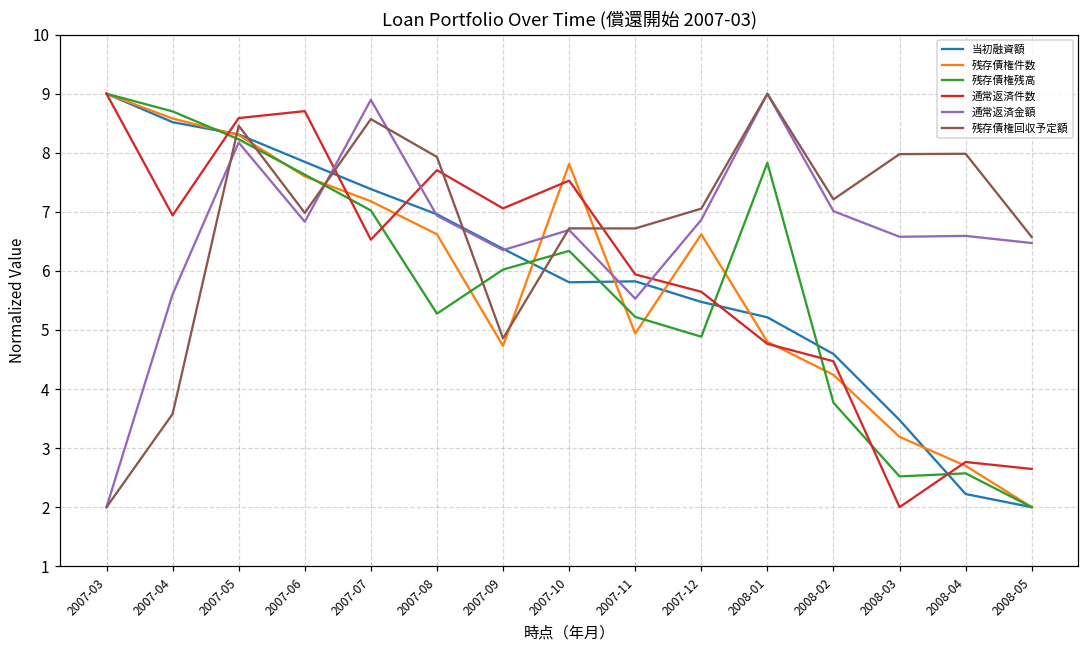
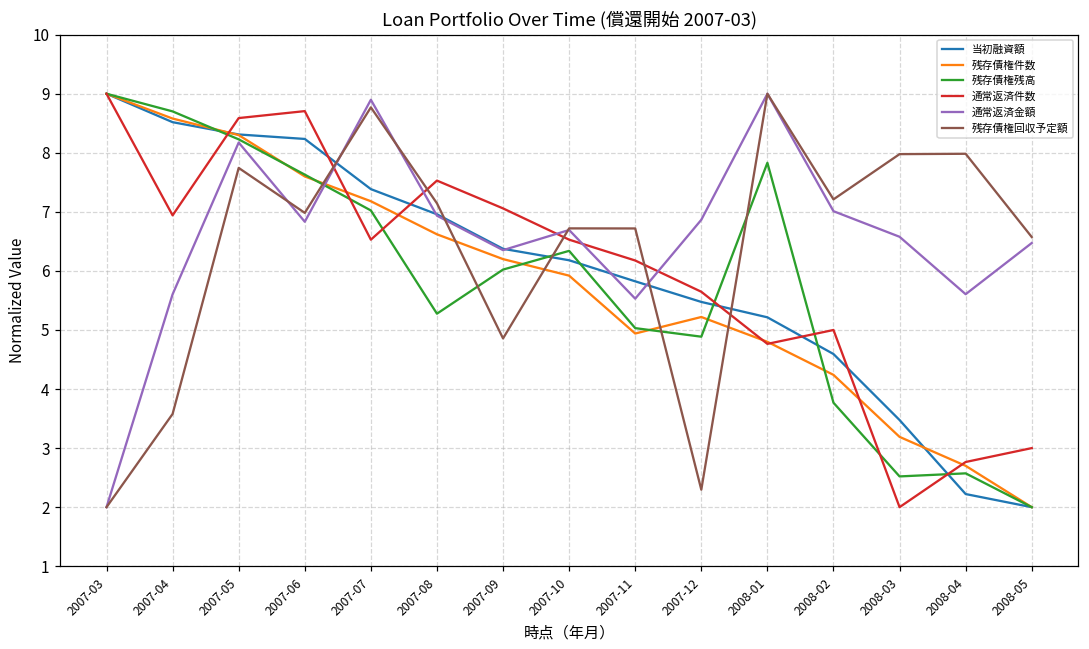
  {
    "当初融資額": {
      "2007-04": 8.5,
-     "2007-06": 7.8,
+     "2007-06": 8.2,
      "2007-07": 7.4,
-     "2007-10": 5.8,
+     "2007-10": 6.2,
      "2007-11": 5.8,
      "2007-12": 5.5,
      "2008-01": 5.2,
      "2008-02": 4.6,
      "2008-03": 3.5,
      "2008-04": 2.2
    },
    "残存債権件数": {
      "2007-04": 8.6,
      "2007-07": 7.2,
      "2007-08": 6.6,
-     "2007-09": 4.7,
-     "2007-10": 7.8,
+     "2007-09": 6.2,
+     "2007-10": 5.9,
      "2007-11": 4.9,
-     "2007-12": 6.6,
+     "2007-12": 5.2,
      "2008-02": 4.2,
      "2008-03": 3.2,
      "2008-04": 2.7
    },
    "残存債権残高": {
      "2007-04": 8.7,
      "2007-05": 8.2,
      "2007-07": 7.0,
      "2007-08": 5.3,
      "2007-09": 6.0,
      "2007-10": 6.3,
-     "2007-11": 5.2,
+     "2007-11": 5.0,
      "2007-12": 4.9,
      "2008-01": 7.8,
      "2008-02": 3.8,
      "2008-03": 2.5,
      "2008-04": 2.6
    },
    "通常返済件数": {
      "2007-04": 6.9,
      "2007-05": 8.6,
      "2007-06": 8.7,
      "2007-07": 6.5,
-     "2007-08": 7.7,
+     "2007-08": 7.5,
      "2007-09": 7.1,
-     "2007-10": 7.5,
-     "2007-11": 5.9,
+     "2007-10": 6.5,
+     "2007-11": 6.2,
      "2007-12": 5.6,
-     "2008-02": 4.5,
+     "2008-02": 5.0,
      "2008-03": 2.0,
      "2008-04": 2.8,
-     "2008-05": 2.6
+     "2008-05": 3.0
    },
    "通常返済金額": {
      "2007-04": 5.6,
      "2007-05": 8.2,
      "2007-06": 6.8,
      "2007-07": 8.9,
      "2007-11": 5.5,
      "2007-12": 6.9,
      "2008-02": 7.0,
      "2008-03": 6.6,
-     "2008-04": 6.6,
+     "2008-04": 5.6,
      "2008-05": 6.5
    },
    "残存債権回収予定額": {
      "2007-04": 3.6,
-     "2007-05": 8.5,
+     "2007-05": 7.7,
      "2007-06": 7.0,
-     "2007-07": 8.6,
-     "2007-08": 7.9,
+     "2007-07": 8.8,
+     "2007-08": 7.1,
      "2007-09": 4.9,
      "2007-11": 6.7,
-     "2007-12": 7.1,
+     "2007-12": 2.3,
      "2008-02": 7.2,
      "2008-03": 8.0,
      "2008-04": 8.0,
      "2008-05": 6.6
    }
  }
